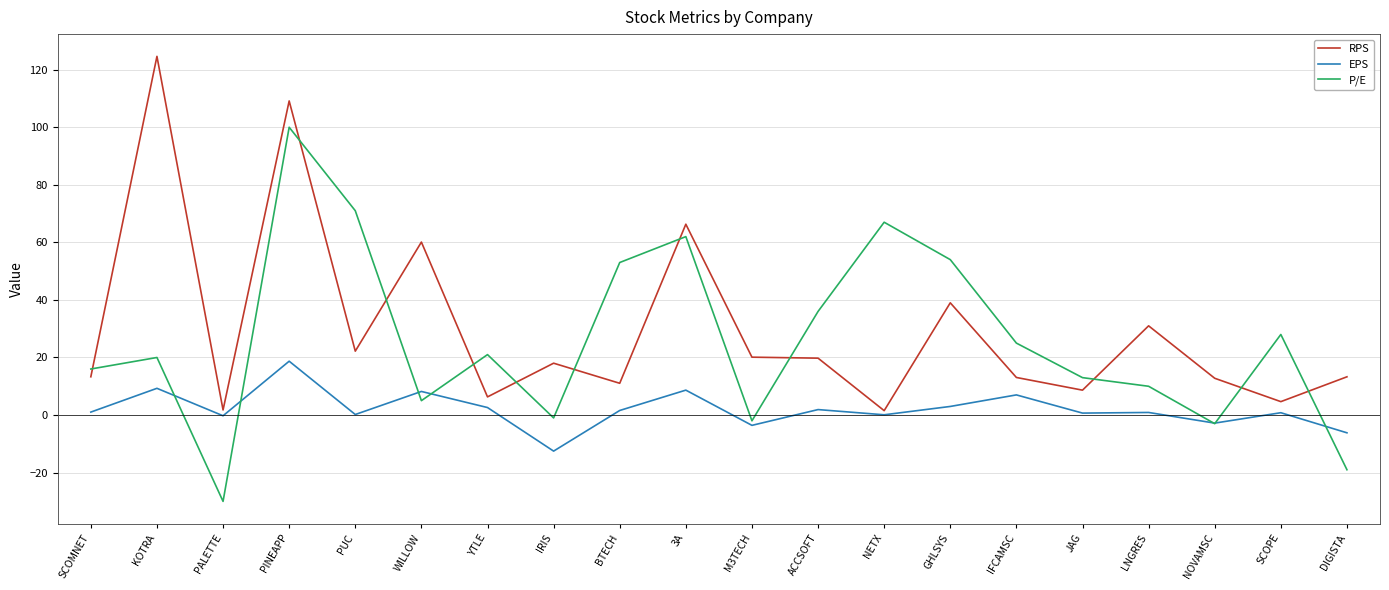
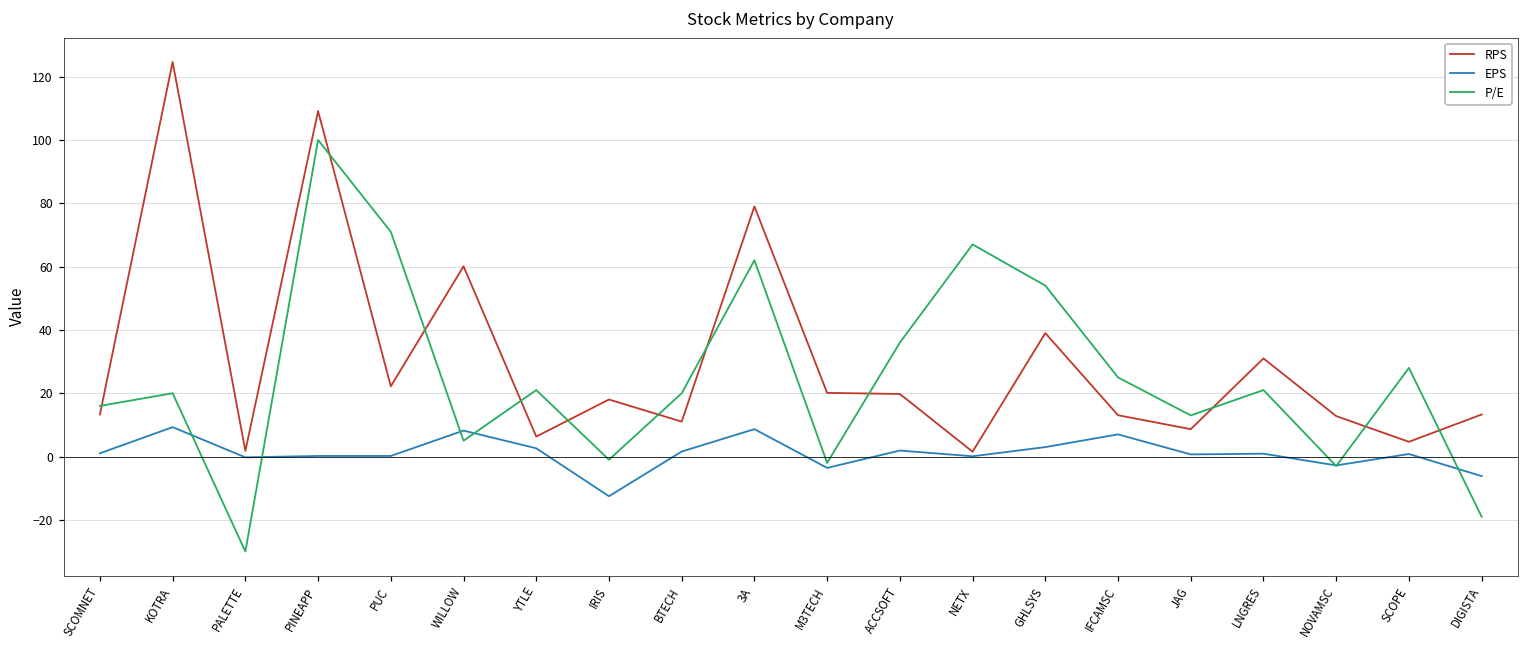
  {
    "RPS": {
      "SCOMNET": 13,
      "KOTRA": 125,
      "PALETTE": 2,
      "PINEAPP": 109,
      "PUC": 22,
      "WILLOW": 60,
      "YTLE": 6,
      "IRIS": 18,
      "BTECH": 11,
-     "3A": 66,
+     "3A": 79,
      "M3TECH": 20,
      "ACCSOFT": 20,
      "NETX": 2,
      "GHLSYS": 39,
      "IFCAMSC": 13,
      "JAG": 9,
      "LNGRES": 31,
      "NOVAMSC": 13,
      "SCOPE": 5,
      "DIGISTA": 13
    },
    "EPS": {
      "SCOMNET": 1,
      "KOTRA": 9,
      "PALETTE": 0,
-     "PINEAPP": 19,
+     "PINEAPP": 0,
      "PUC": 0,
      "WILLOW": 8,
      "YTLE": 3,
      "IRIS": -13,
      "BTECH": 2,
      "3A": 9,
      "M3TECH": -4,
      "ACCSOFT": 2,
      "NETX": 0,
      "GHLSYS": 3,
      "IFCAMSC": 7,
      "JAG": 1,
      "LNGRES": 1,
      "SCOPE": 1,
      "DIGISTA": -6
    },
    "P/E": {
      "SCOMNET": 16,
      "KOTRA": 20,
      "PALETTE": -30,
      "PINEAPP": 100,
      "PUC": 71,
      "WILLOW": 5,
      "YTLE": 21,
      "IRIS": -1,
-     "BTECH": 53,
+     "BTECH": 20,
      "3A": 62,
      "M3TECH": -2,
      "ACCSOFT": 36,
      "NETX": 67,
      "GHLSYS": 54,
      "IFCAMSC": 25,
      "JAG": 13,
-     "LNGRES": 10,
+     "LNGRES": 21,
      "SCOPE": 28,
      "DIGISTA": -19
    }
  }
